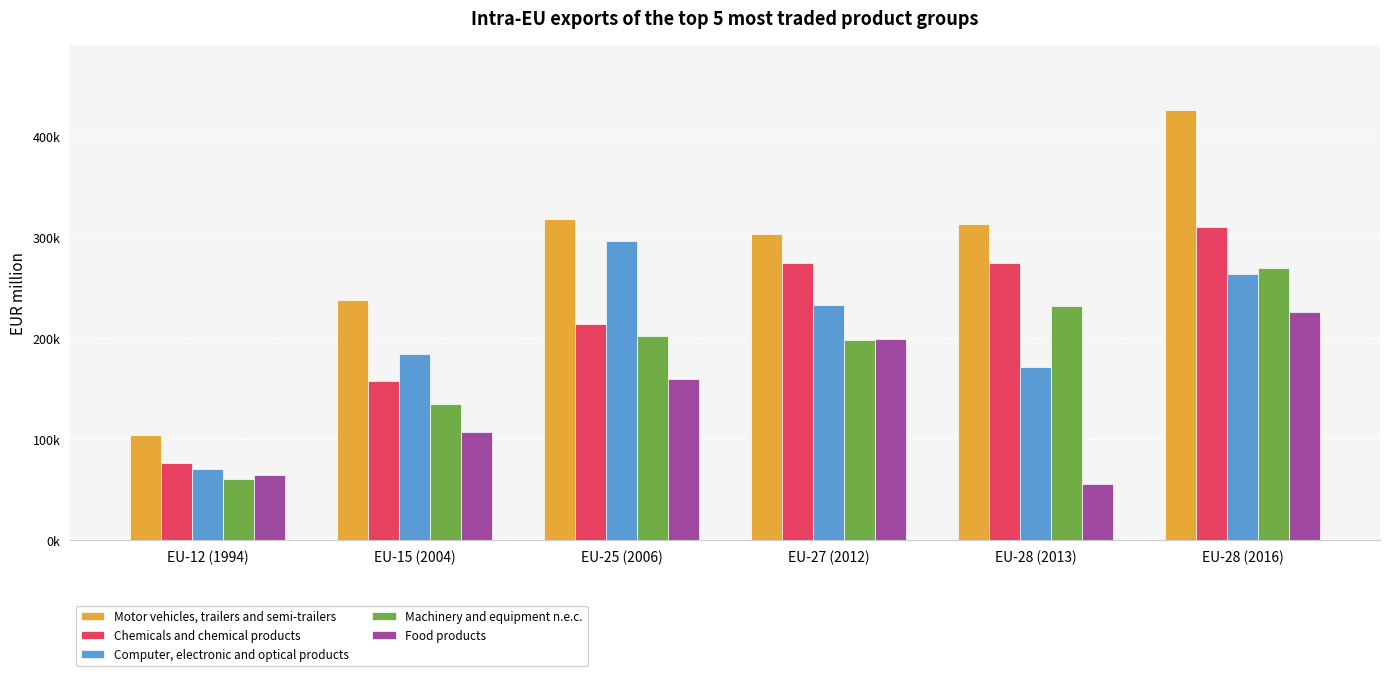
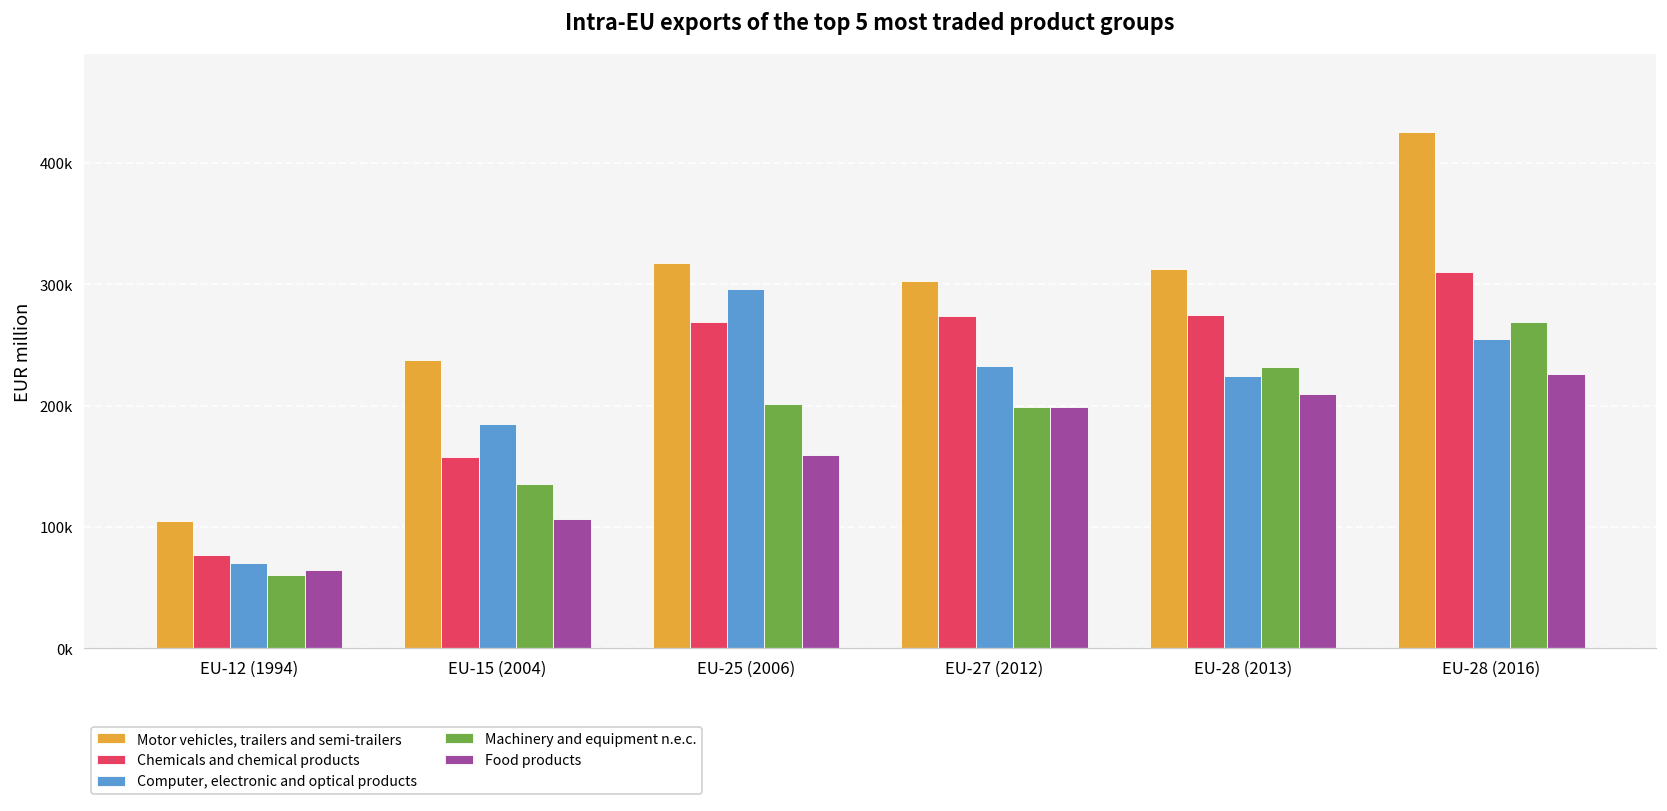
  {
    "Motor vehicles, trailers and semi-trailers": {
      "EU-12 (1994)": 105000,
      "EU-15 (2004)": 238000,
      "EU-25 (2006)": 318000,
      "EU-27 (2012)": 303000,
      "EU-28 (2013)": 313000,
      "EU-28 (2016)": 426000
    },
    "Chemicals and chemical products": {
      "EU-12 (1994)": 77000,
      "EU-15 (2004)": 158000,
-     "EU-25 (2006)": 214000,
+     "EU-25 (2006)": 269000,
      "EU-27 (2012)": 274000,
      "EU-28 (2013)": 275000,
      "EU-28 (2016)": 310000
    },
    "Computer, electronic and optical products": {
      "EU-12 (1994)": 71000,
      "EU-15 (2004)": 185000,
      "EU-25 (2006)": 297000,
      "EU-27 (2012)": 233000,
-     "EU-28 (2013)": 171000,
-     "EU-28 (2016)": 264000
+     "EU-28 (2013)": 224000,
+     "EU-28 (2016)": 255000
    },
    "Machinery and equipment n.e.c.": {
      "EU-12 (1994)": 61000,
      "EU-15 (2004)": 135000,
      "EU-25 (2006)": 202000,
      "EU-27 (2012)": 199000,
      "EU-28 (2013)": 232000,
      "EU-28 (2016)": 269000
    },
    "Food products": {
      "EU-12 (1994)": 65000,
      "EU-15 (2004)": 107000,
      "EU-25 (2006)": 160000,
      "EU-27 (2012)": 199000,
-     "EU-28 (2013)": 56000,
+     "EU-28 (2013)": 209000,
      "EU-28 (2016)": 226000
    }
  }
